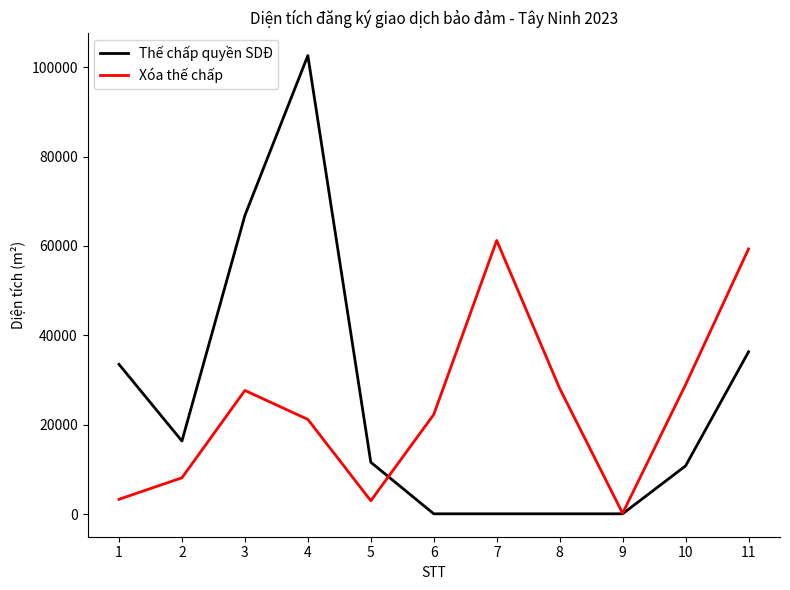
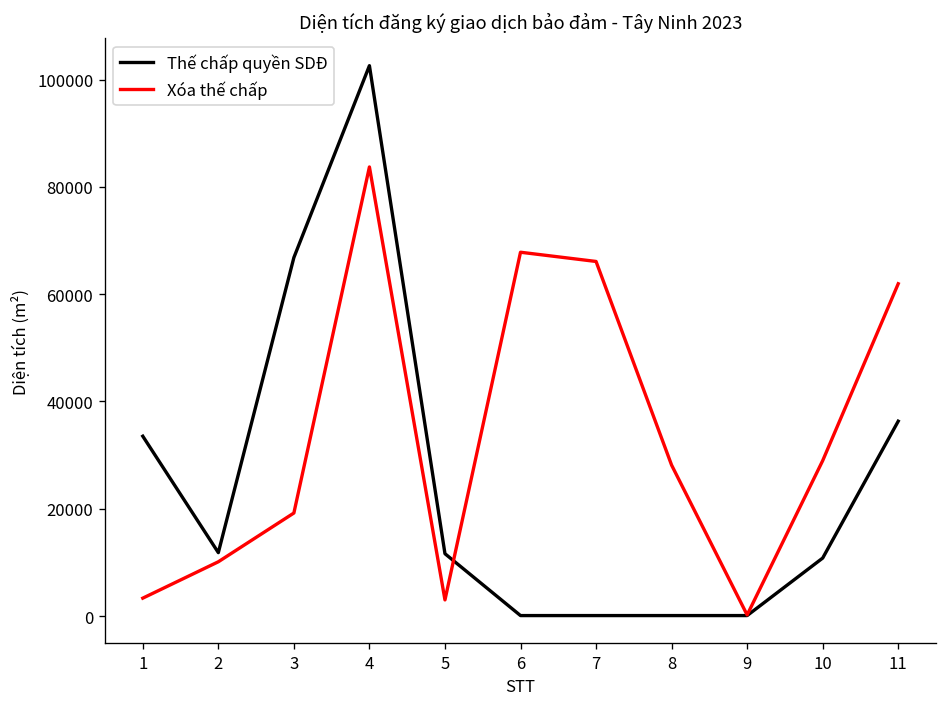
  {
    "Thế chấp quyền SDĐ": {
      "1": 34000,
-     "2": 16000,
+     "2": 12000,
      "3": 67000,
      "4": 103000,
      "5": 12000,
      "6": 0,
      "7": 0,
      "8": 0,
      "10": 11000,
      "11": 36000
    },
    "Xóa thế chấp": {
      "1": 3000,
-     "2": 8000,
-     "3": 28000,
-     "4": 21000,
+     "2": 10000,
+     "3": 19000,
+     "4": 84000,
      "5": 3000,
-     "6": 22000,
-     "7": 61000,
+     "6": 68000,
+     "7": 66000,
      "8": 28000,
      "10": 29000,
-     "11": 59000
+     "11": 62000
    }
  }
